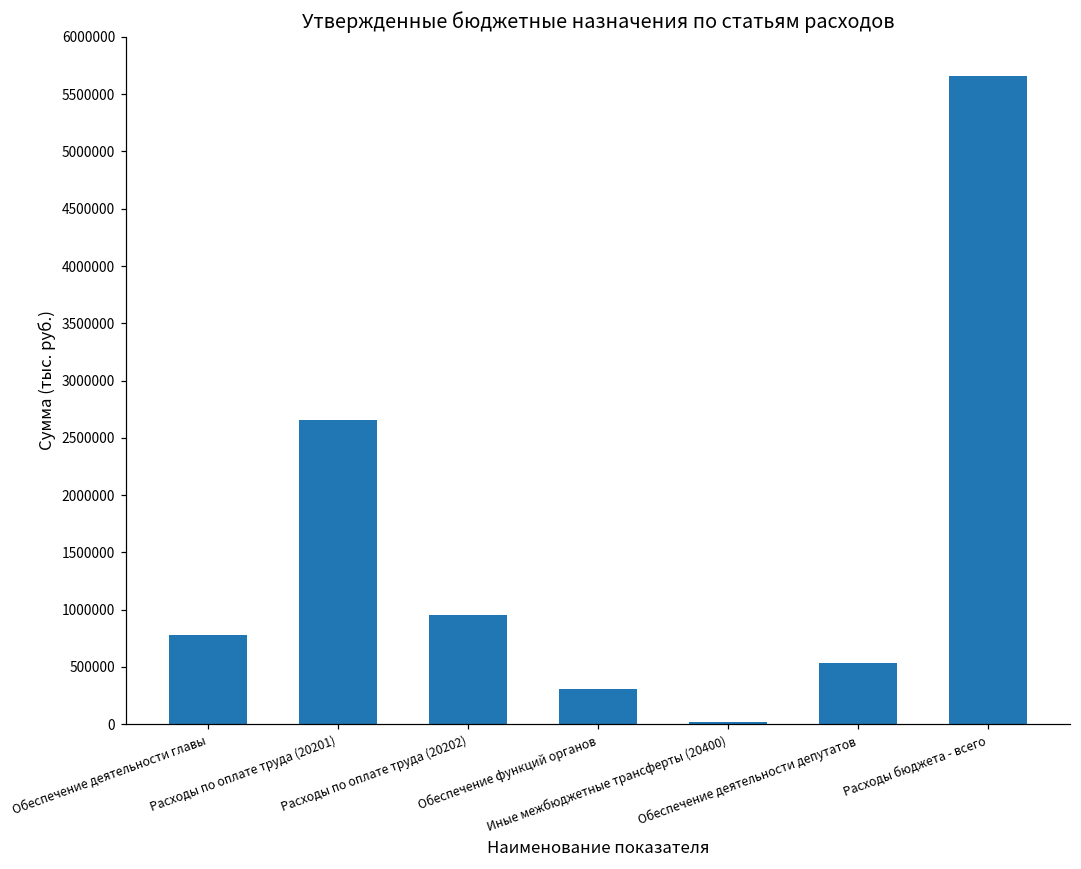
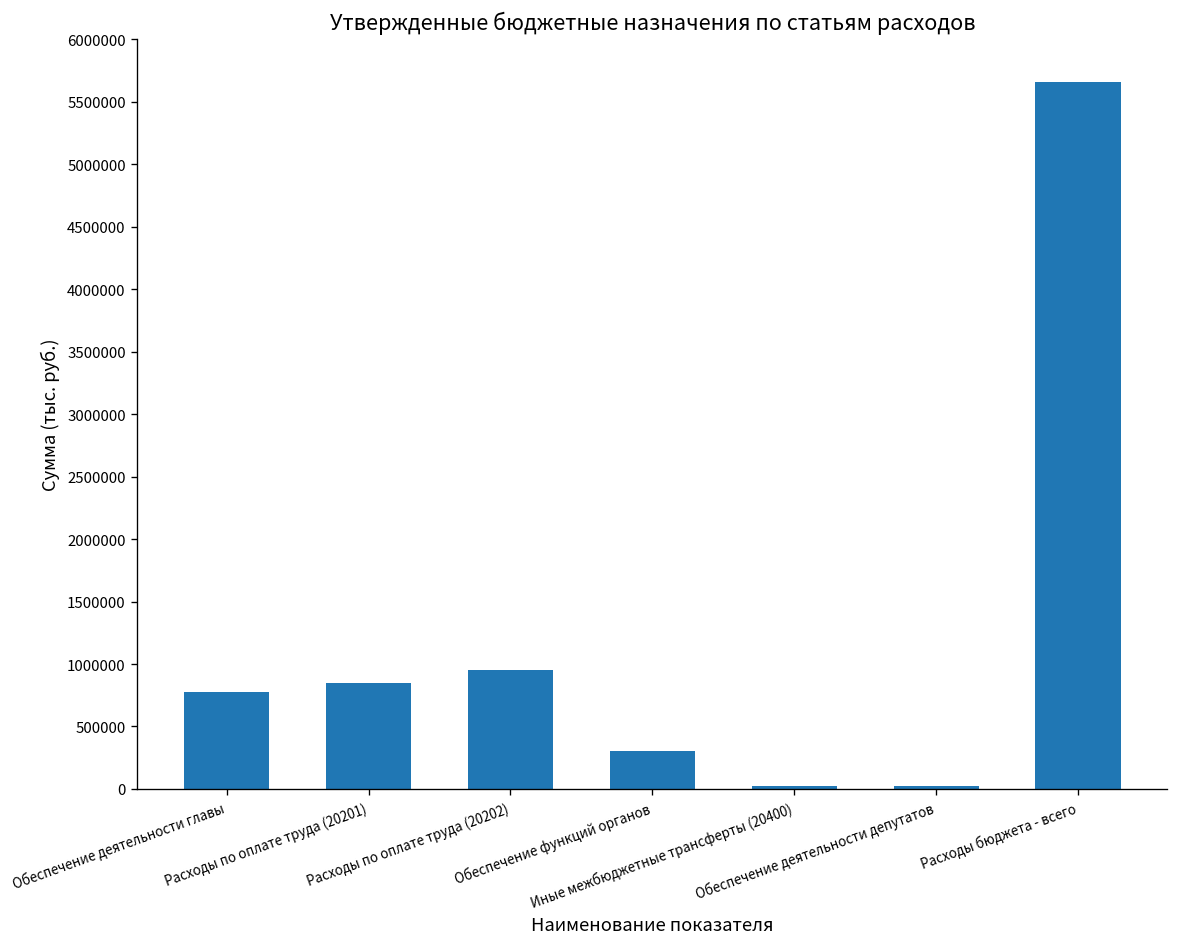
  {
    "Обеспечение деятельности главы": 780000,
-   "Расходы по оплате труда (20201)": 2650000,
+   "Расходы по оплате труда (20201)": 850000,
    "Расходы по оплате труда (20202)": 950000,
    "Обеспечение функций органов": 310000,
-   "Обеспечение деятельности депутатов": 540000,
+   "Обеспечение деятельности депутатов": 20000,
    "Расходы бюджета - всего": 5660000
  }
